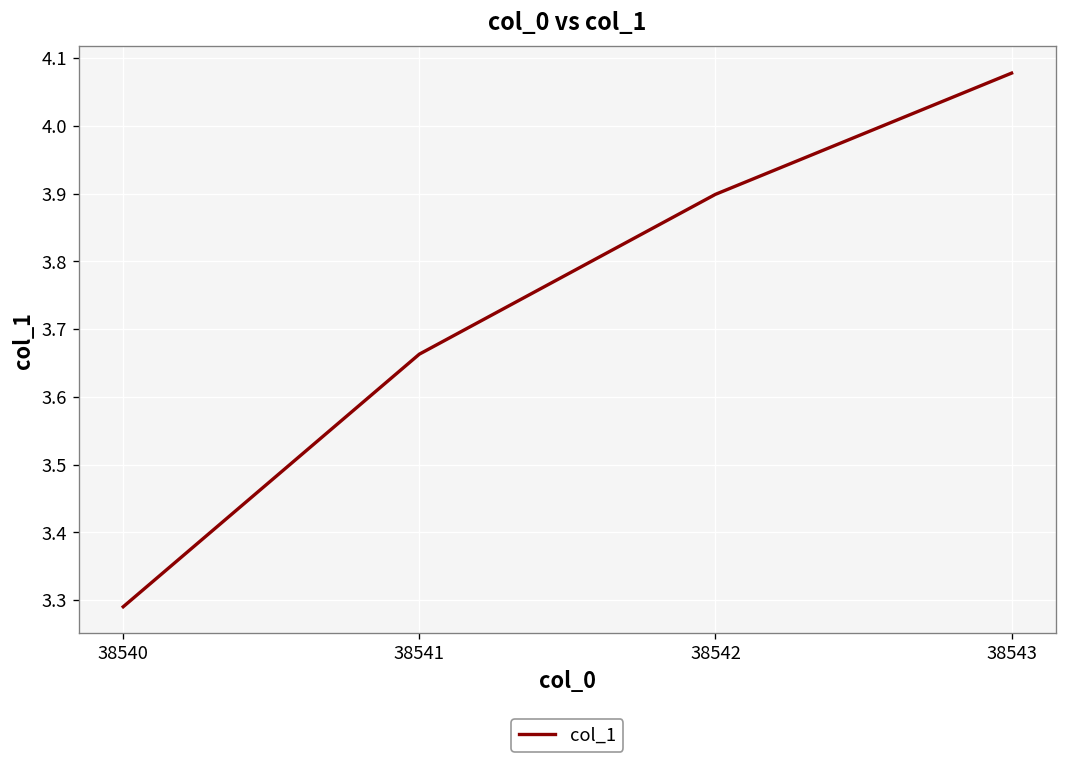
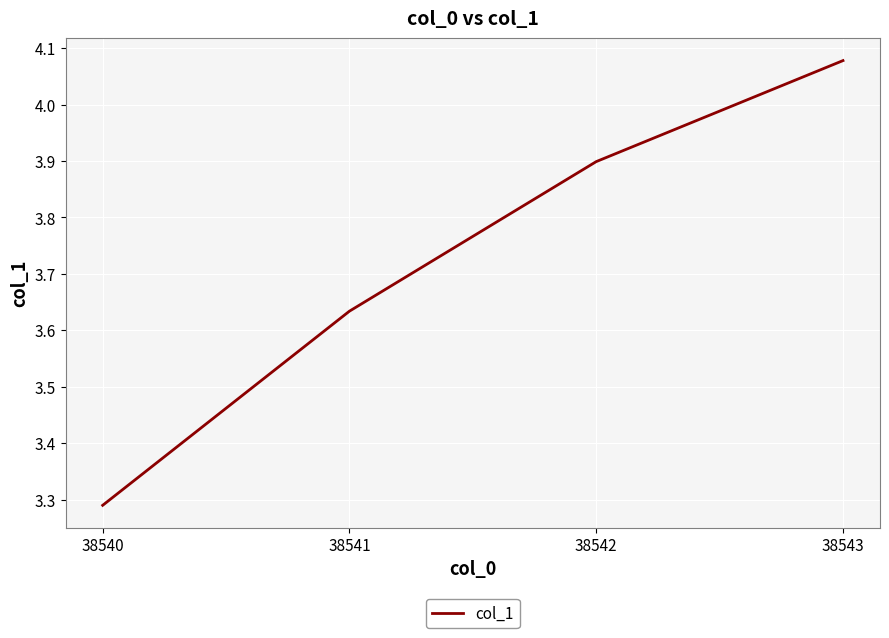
  {
    "38540": 3.29,
-   "38541": 3.66,
+   "38541": 3.63,
    "38542": 3.90,
    "38543": 4.08
  }
